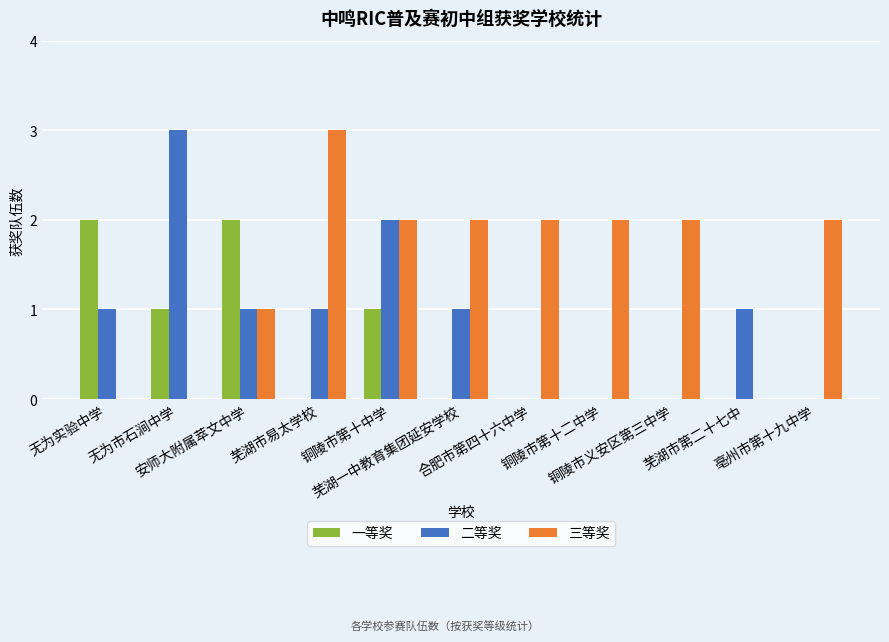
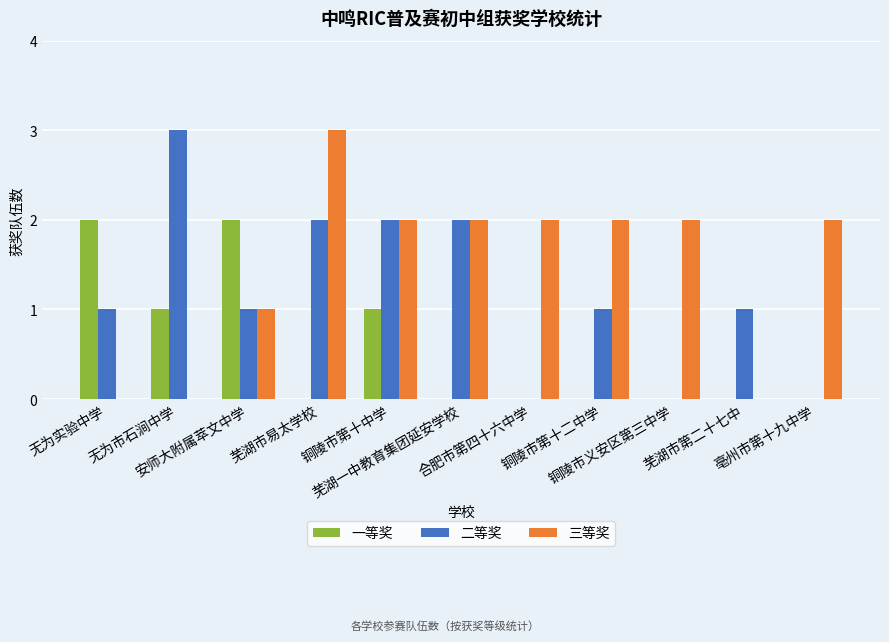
  {
    "一等奖": {
      "无为实验中学": 2,
      "无为市石涧中学": 1,
      "安师大附属萃文中学": 2,
      "芜湖市易太学校": 0,
      "铜陵市第十中学": 1,
      "芜湖一中教育集团延安学校": 0,
      "合肥市第四十六中学": 0,
      "铜陵市第十二中学": 0,
      "铜陵市义安区第三中学": 0,
      "芜湖市第二十七中": 0,
      "亳州市第十九中学": 0
    },
    "二等奖": {
      "无为实验中学": 1,
      "无为市石涧中学": 3,
      "安师大附属萃文中学": 1,
-     "芜湖市易太学校": 1,
+     "芜湖市易太学校": 2,
      "铜陵市第十中学": 2,
-     "芜湖一中教育集团延安学校": 1,
+     "芜湖一中教育集团延安学校": 2,
      "合肥市第四十六中学": 0,
-     "铜陵市第十二中学": 0,
+     "铜陵市第十二中学": 1,
      "铜陵市义安区第三中学": 0,
      "芜湖市第二十七中": 1,
      "亳州市第十九中学": 0
    },
    "三等奖": {
      "无为实验中学": 0,
      "无为市石涧中学": 0,
      "安师大附属萃文中学": 1,
      "芜湖市易太学校": 3,
      "铜陵市第十中学": 2,
      "芜湖一中教育集团延安学校": 2,
      "合肥市第四十六中学": 2,
      "铜陵市第十二中学": 2,
      "铜陵市义安区第三中学": 2,
      "芜湖市第二十七中": 0,
      "亳州市第十九中学": 2
    }
  }
